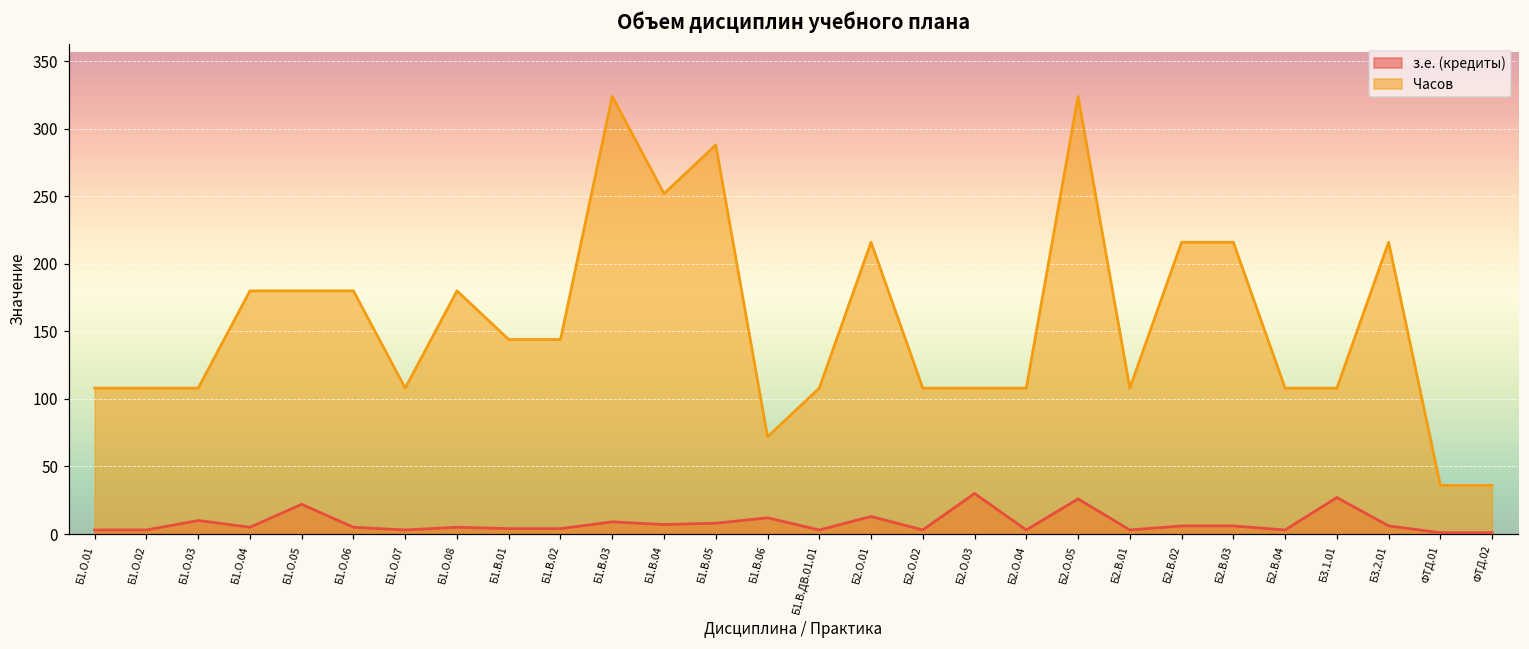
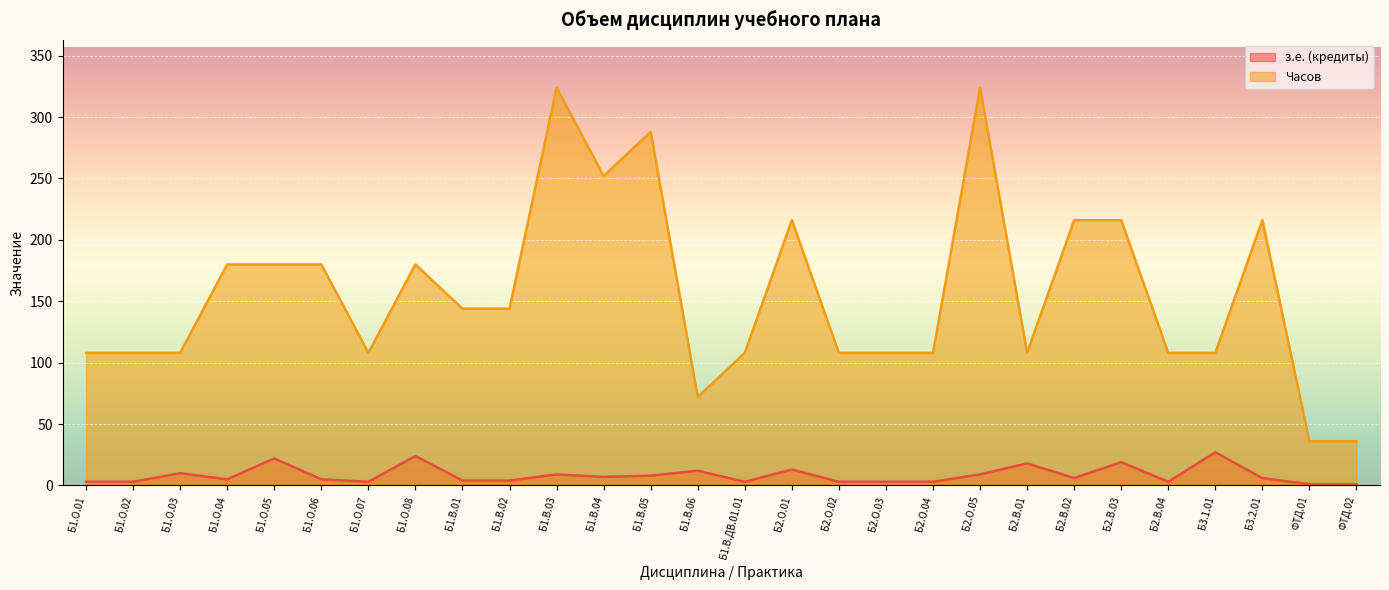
  {
    "з.е. (кредиты)": {
      "Б1.О.01": 3,
      "Б1.О.02": 3,
      "Б1.О.03": 10,
      "Б1.О.04": 5,
      "Б1.О.05": 22,
      "Б1.О.06": 5,
      "Б1.О.07": 3,
-     "Б1.О.08": 5,
+     "Б1.О.08": 24,
      "Б1.В.01": 4,
      "Б1.В.02": 4,
      "Б1.В.03": 9,
      "Б1.В.04": 7,
      "Б1.В.05": 8,
      "Б1.В.06": 12,
      "Б1.В.ДВ.01.01": 3,
      "Б2.О.01": 13,
      "Б2.О.02": 3,
-     "Б2.О.03": 30,
+     "Б2.О.03": 3,
      "Б2.О.04": 3,
-     "Б2.О.05": 26,
-     "Б2.В.01": 3,
+     "Б2.О.05": 9,
+     "Б2.В.01": 18,
      "Б2.В.02": 6,
-     "Б2.В.03": 6,
+     "Б2.В.03": 19,
      "Б2.В.04": 3,
      "Б3.1.01": 27,
      "Б3.2.01": 6,
      "ФТД.01": 1,
      "ФТД.02": 1
    },
    "Часов": {
      "Б1.О.01": 108,
      "Б1.О.02": 108,
      "Б1.О.03": 108,
      "Б1.О.04": 180,
      "Б1.О.05": 180,
      "Б1.О.06": 180,
      "Б1.О.07": 108,
      "Б1.О.08": 180,
      "Б1.В.01": 144,
      "Б1.В.02": 144,
      "Б1.В.03": 324,
      "Б1.В.04": 252,
      "Б1.В.05": 288,
      "Б1.В.06": 72,
      "Б1.В.ДВ.01.01": 108,
      "Б2.О.01": 216,
      "Б2.О.02": 108,
      "Б2.О.03": 108,
      "Б2.О.04": 108,
      "Б2.О.05": 324,
      "Б2.В.01": 108,
      "Б2.В.02": 216,
      "Б2.В.03": 216,
      "Б2.В.04": 108,
      "Б3.1.01": 108,
      "Б3.2.01": 216,
      "ФТД.01": 36,
      "ФТД.02": 36
    }
  }
